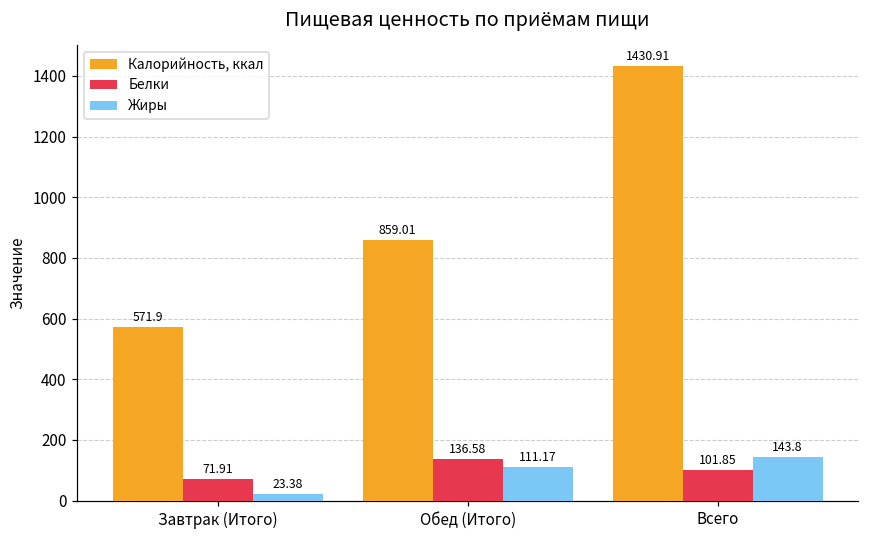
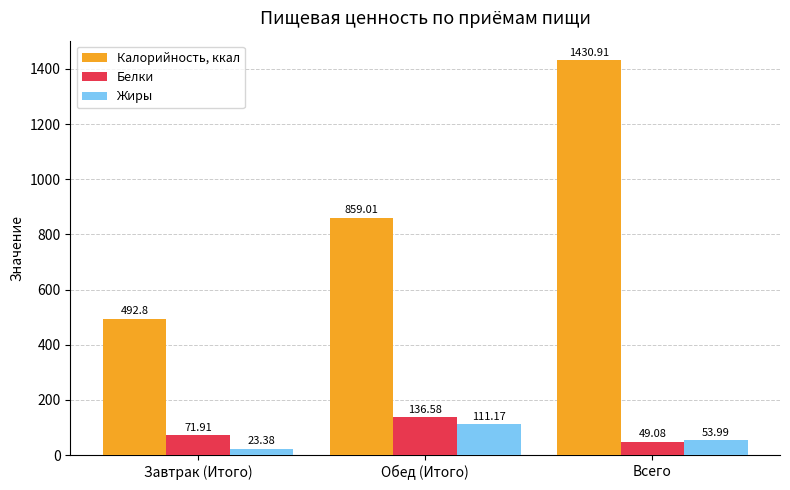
  {
    "Калорийность, ккал": {
-     "Завтрак (Итого)": 571.9,
+     "Завтрак (Итого)": 492.8,
      "Обед (Итого)": 859.01,
      "Всего": 1430.91
    },
    "Белки": {
      "Завтрак (Итого)": 71.91,
      "Обед (Итого)": 136.58,
-     "Всего": 101.85
+     "Всего": 49.08
    },
    "Жиры": {
      "Завтрак (Итого)": 23.38,
      "Обед (Итого)": 111.17,
-     "Всего": 143.8
+     "Всего": 53.99
    }
  }
